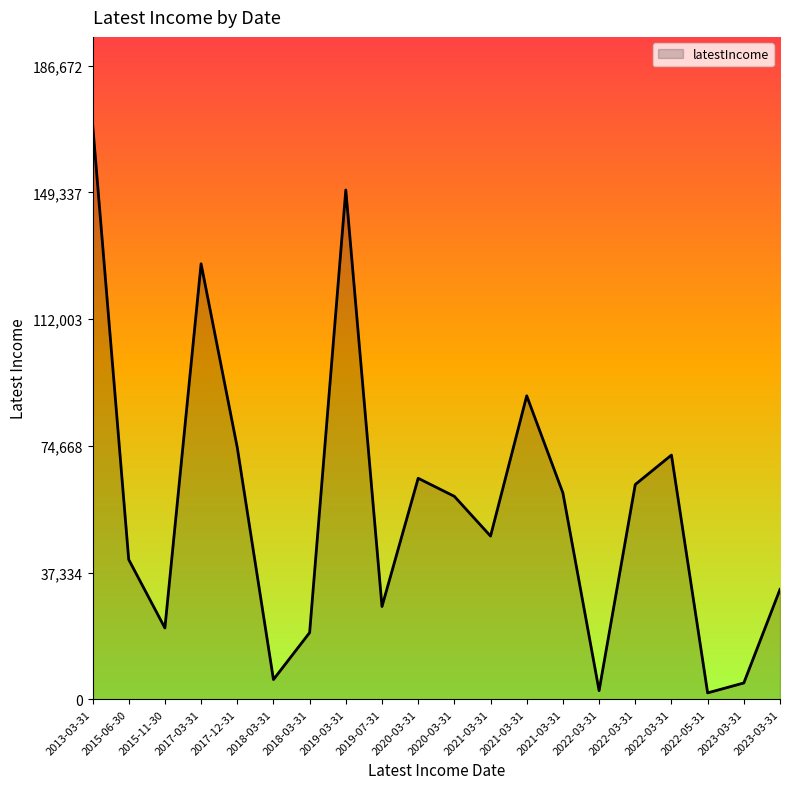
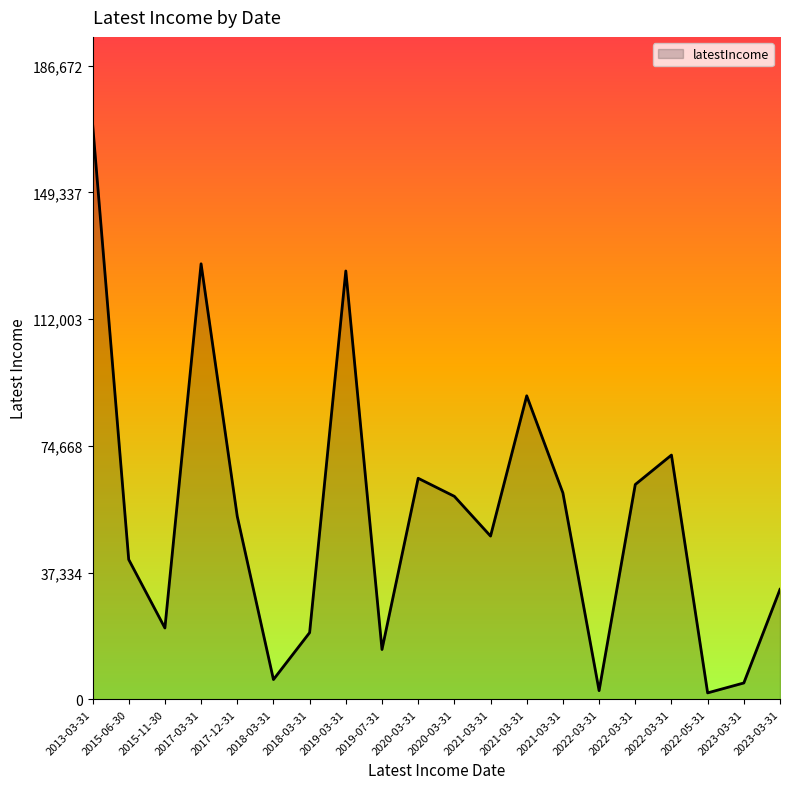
  {
    "2013-03-31": "170,000",
    "2015-06-30": "41,000",
    "2015-11-30": "21,000",
    "2017-03-31": "128,000",
-   "2017-12-31": "74,000",
-   "2019-03-31": "150,000",
-   "2019-07-31": "27,000",
+   "2017-12-31": "54,000",
+   "2019-03-31": "126,000",
+   "2019-07-31": "15,000",
    "2022-05-31": "2,000"
  }
